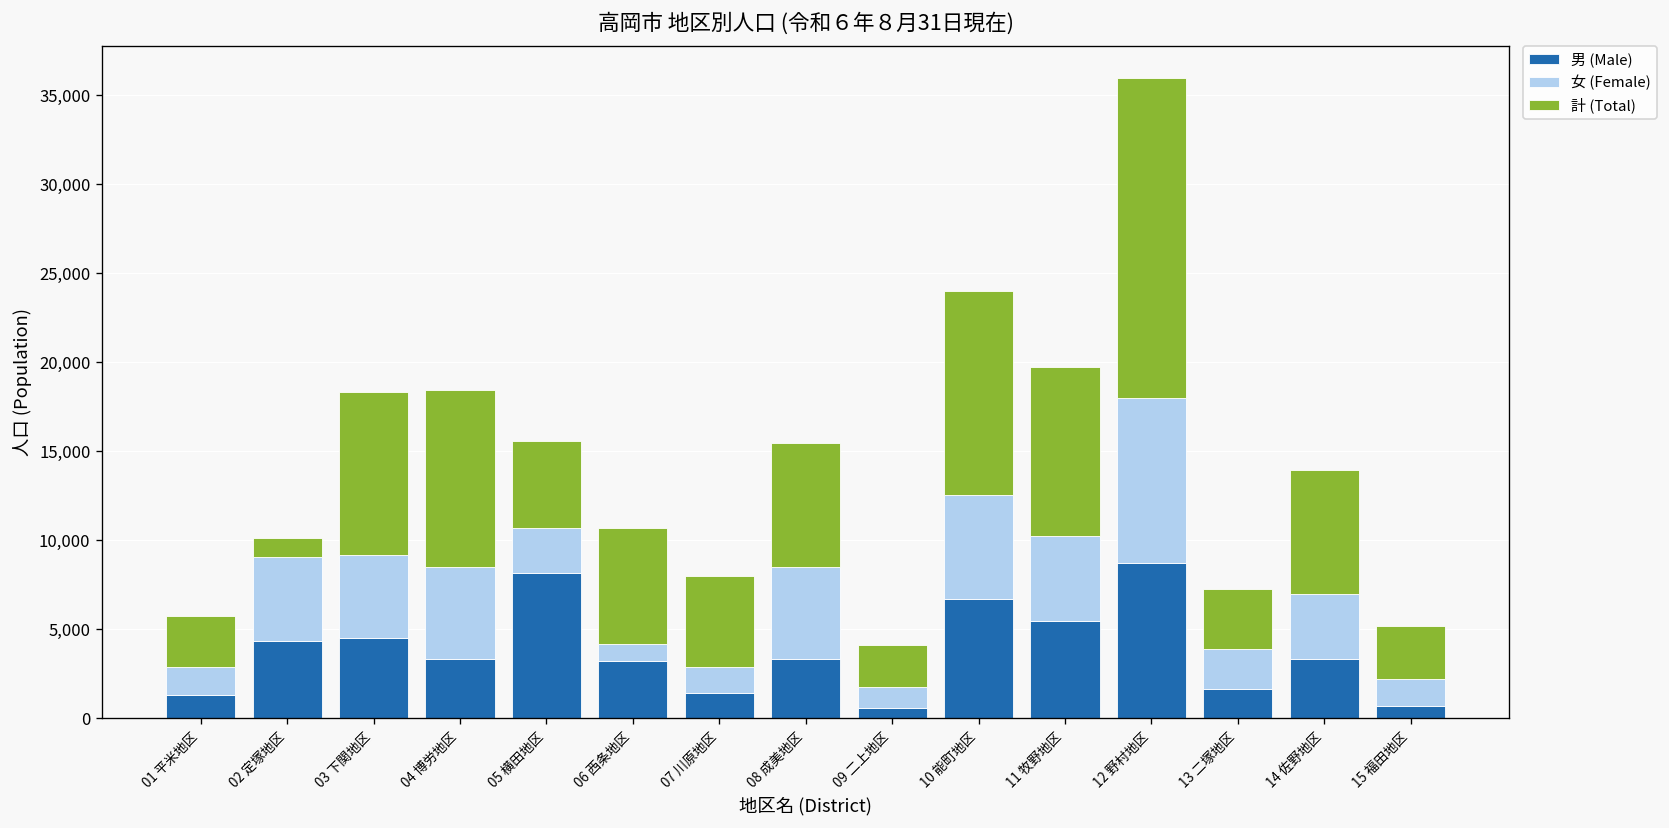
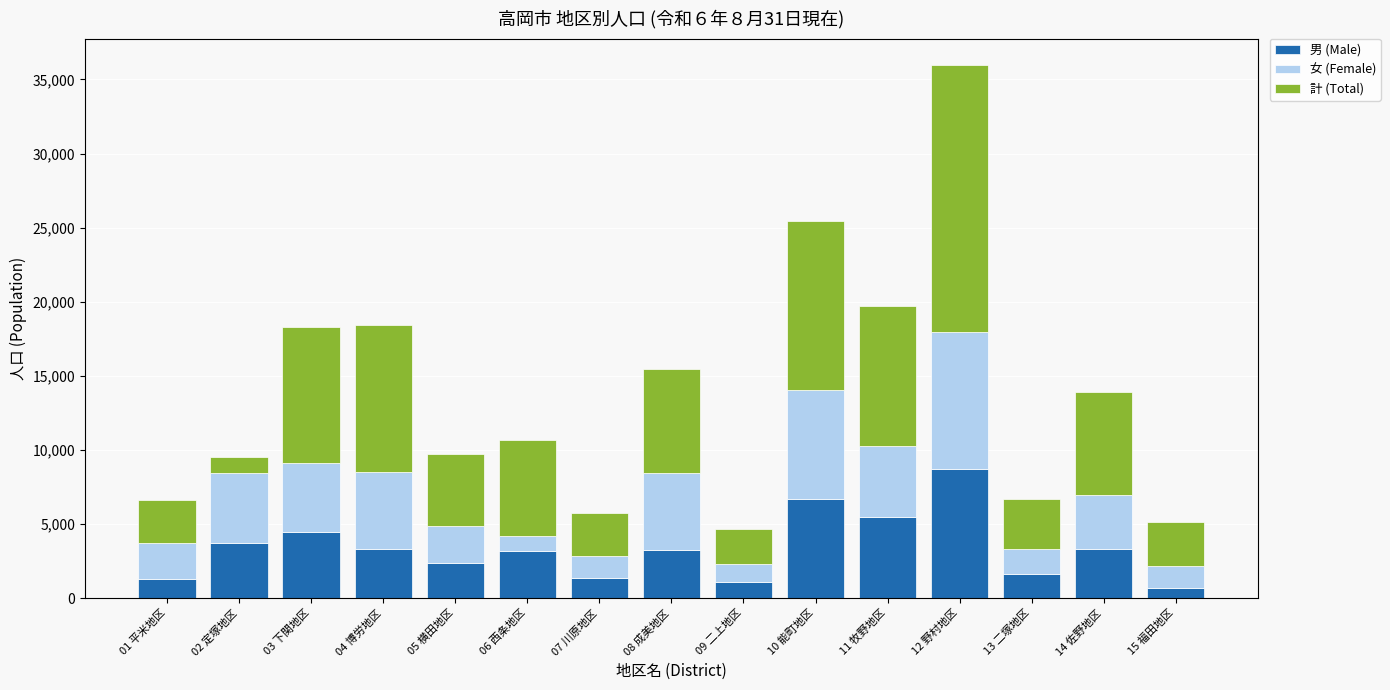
  {
    "男 (Male)": {
      "01 平米地区": "1,300",
-     "02 定塚地区": "4,300",
+     "02 定塚地区": "3,700",
      "03 下関地区": "4,500",
      "04 博労地区": "3,300",
-     "05 横田地区": "8,200",
+     "05 横田地区": "2,400",
      "06 西条地区": "3,200",
      "07 川原地区": "1,400",
      "08 成美地区": "3,300",
-     "09 二上地区": "600",
+     "09 二上地区": "1,100",
      "10 能町地区": "6,700",
      "11 牧野地区": "5,500",
      "12 野村地区": "8,700",
      "13 二塚地区": "1,600",
      "14 佐野地区": "3,300",
      "15 福田地区": "700"
    },
    "女 (Female)": {
-     "01 平米地区": "1,600",
+     "01 平米地区": "2,400",
      "02 定塚地区": "4,800",
      "03 下関地区": "4,700",
      "04 博労地区": "5,200",
      "05 横田地区": "2,500",
      "06 西条地区": "900",
      "07 川原地区": "1,500",
      "08 成美地区": "5,200",
      "09 二上地区": "1,200",
-     "10 能町地区": "5,800",
+     "10 能町地区": "7,300",
      "11 牧野地区": "4,800",
      "12 野村地区": "9,300",
-     "13 二塚地区": "2,300",
+     "13 二塚地区": "1,700",
      "14 佐野地区": "3,600",
      "15 福田地区": "1,500"
    },
    "計 (Total)": {
      "01 平米地区": "2,900",
      "02 定塚地区": "1,100",
      "03 下関地区": "9,200",
      "04 博労地区": "9,900",
      "05 横田地区": "4,900",
      "06 西条地区": "6,500",
-     "07 川原地区": "5,100",
+     "07 川原地区": "2,900",
      "08 成美地区": "7,000",
      "09 二上地区": "2,300",
      "10 能町地区": "11,400",
      "11 牧野地区": "9,500",
      "12 野村地区": "18,000",
      "13 二塚地区": "3,300",
      "14 佐野地区": "7,000",
      "15 福田地区": "3,000"
    }
  }
